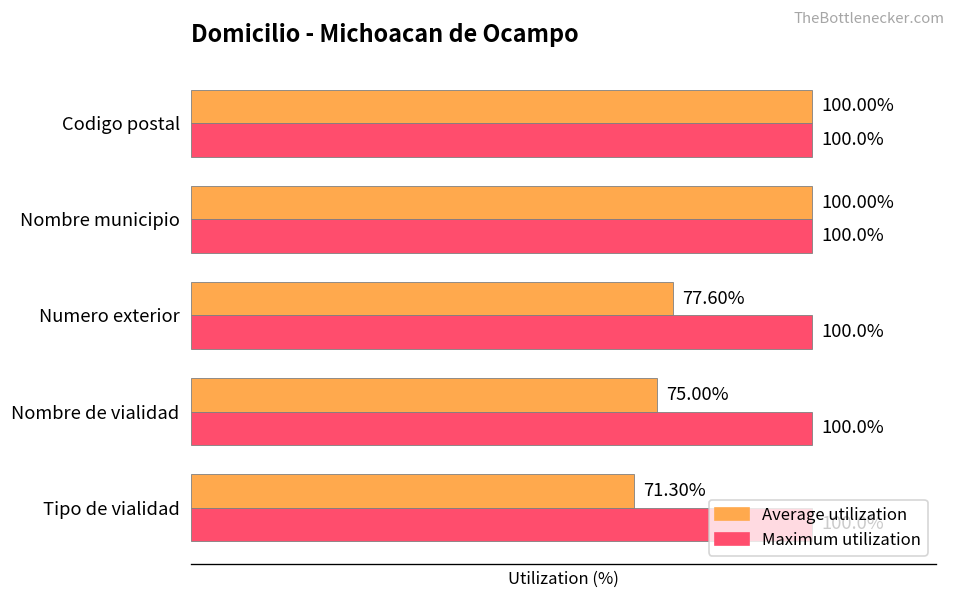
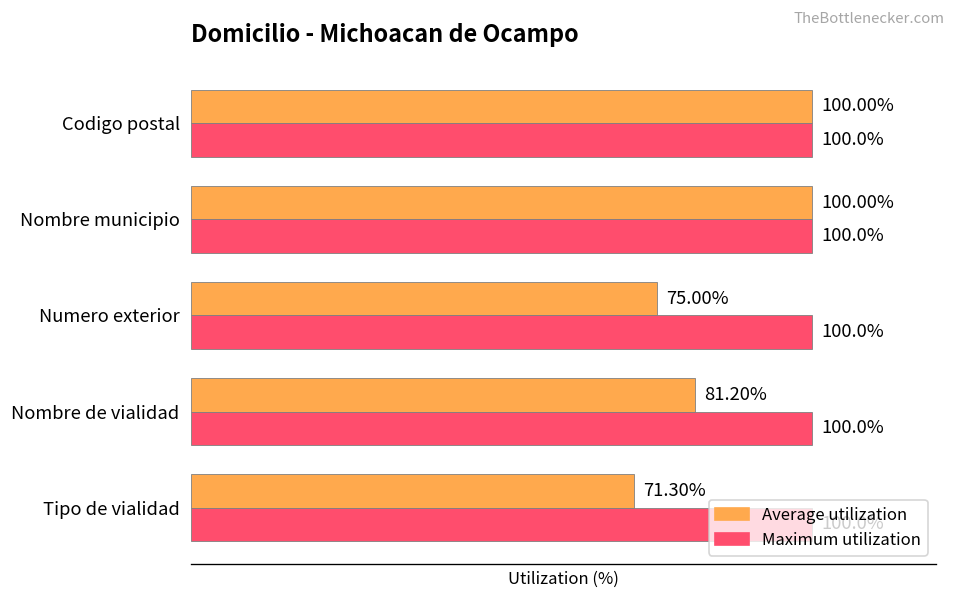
  {
    "Average utilization": {
      "Codigo postal": "100.00%",
      "Nombre municipio": "100.00%",
-     "Numero exterior": "77.60%",
-     "Nombre de vialidad": "75.00%",
+     "Numero exterior": "75.00%",
+     "Nombre de vialidad": "81.20%",
      "Tipo de vialidad": "71.30%"
    },
    "Maximum utilization": {
      "Codigo postal": "100.0%",
      "Nombre municipio": "100.0%",
      "Numero exterior": "100.0%",
      "Nombre de vialidad": "100.0%"
    }
  }
